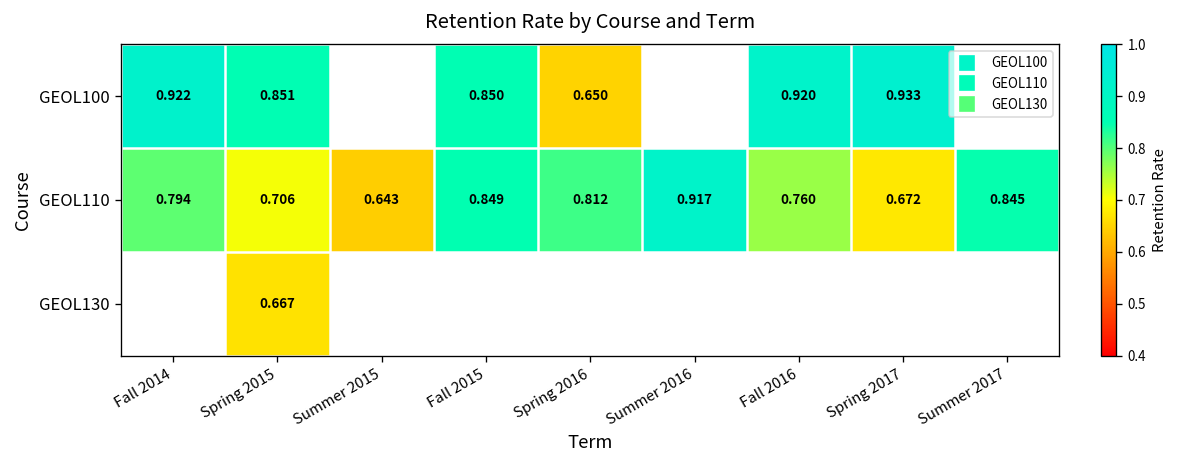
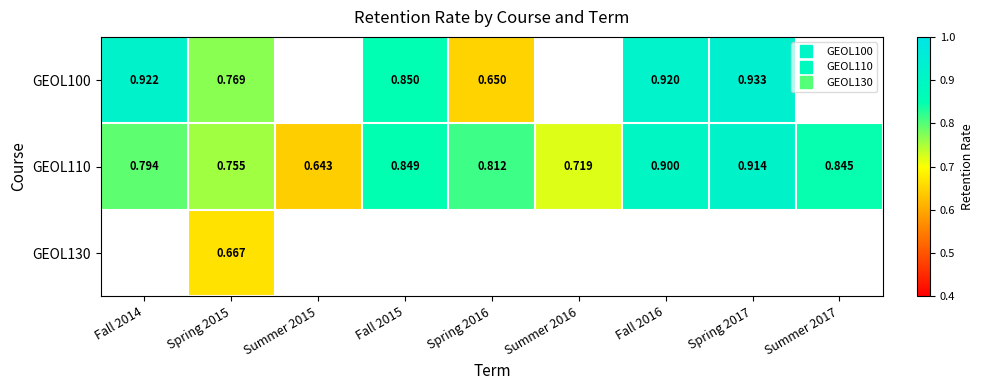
  {
    "GEOL100": {
      "Fall 2014": 0.922,
-     "Spring 2015": 0.851,
+     "Spring 2015": 0.769,
      "Fall 2015": 0.850,
      "Spring 2016": 0.650,
      "Fall 2016": 0.920,
      "Spring 2017": 0.933
    },
    "GEOL110": {
      "Fall 2014": 0.794,
-     "Spring 2015": 0.706,
+     "Spring 2015": 0.755,
      "Summer 2015": 0.643,
      "Fall 2015": 0.849,
      "Spring 2016": 0.812,
-     "Summer 2016": 0.917,
-     "Fall 2016": 0.760,
-     "Spring 2017": 0.672,
+     "Summer 2016": 0.719,
+     "Fall 2016": 0.900,
+     "Spring 2017": 0.914,
      "Summer 2017": 0.845
    },
    "GEOL130": {
      "Spring 2015": 0.667
    }
  }
